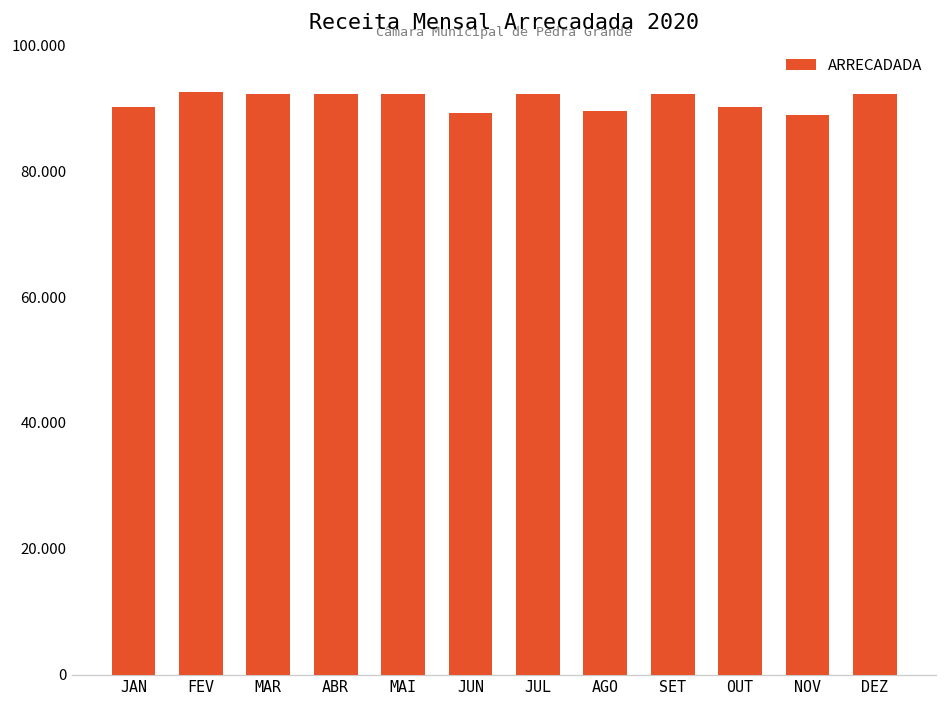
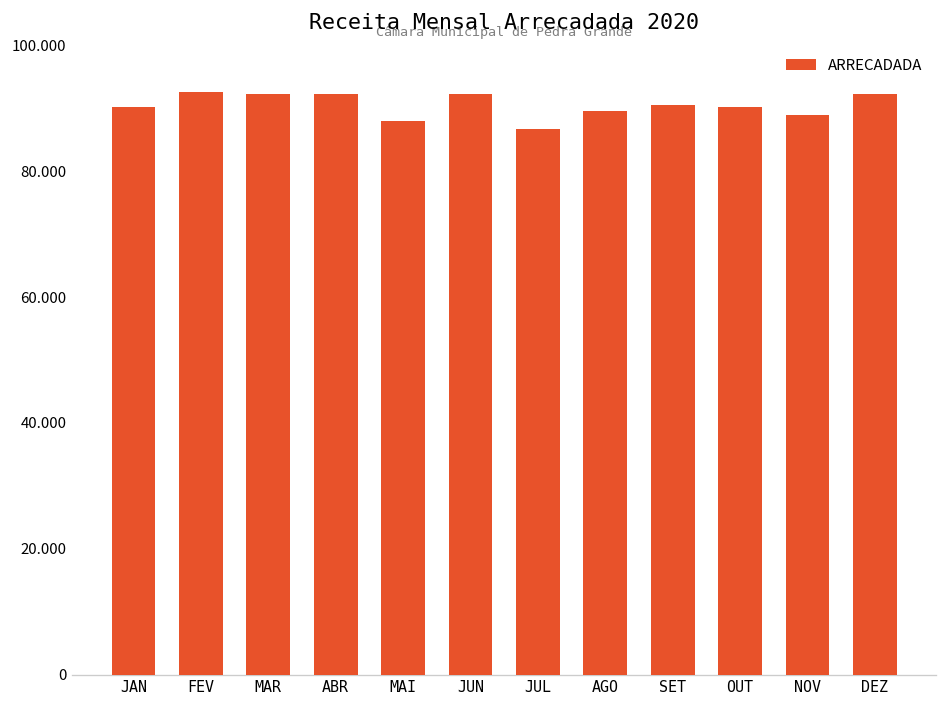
  {
    "JAN": 90,
    "FEV": 93,
    "MAR": 92,
    "ABR": 92,
-   "MAI": 92,
-   "JUN": 89,
-   "JUL": 92,
+   "MAI": 88,
+   "JUN": 92,
+   "JUL": 87,
    "AGO": 90,
-   "SET": 92,
+   "SET": 91,
    "OUT": 90,
    "NOV": 89,
    "DEZ": 92
  }
